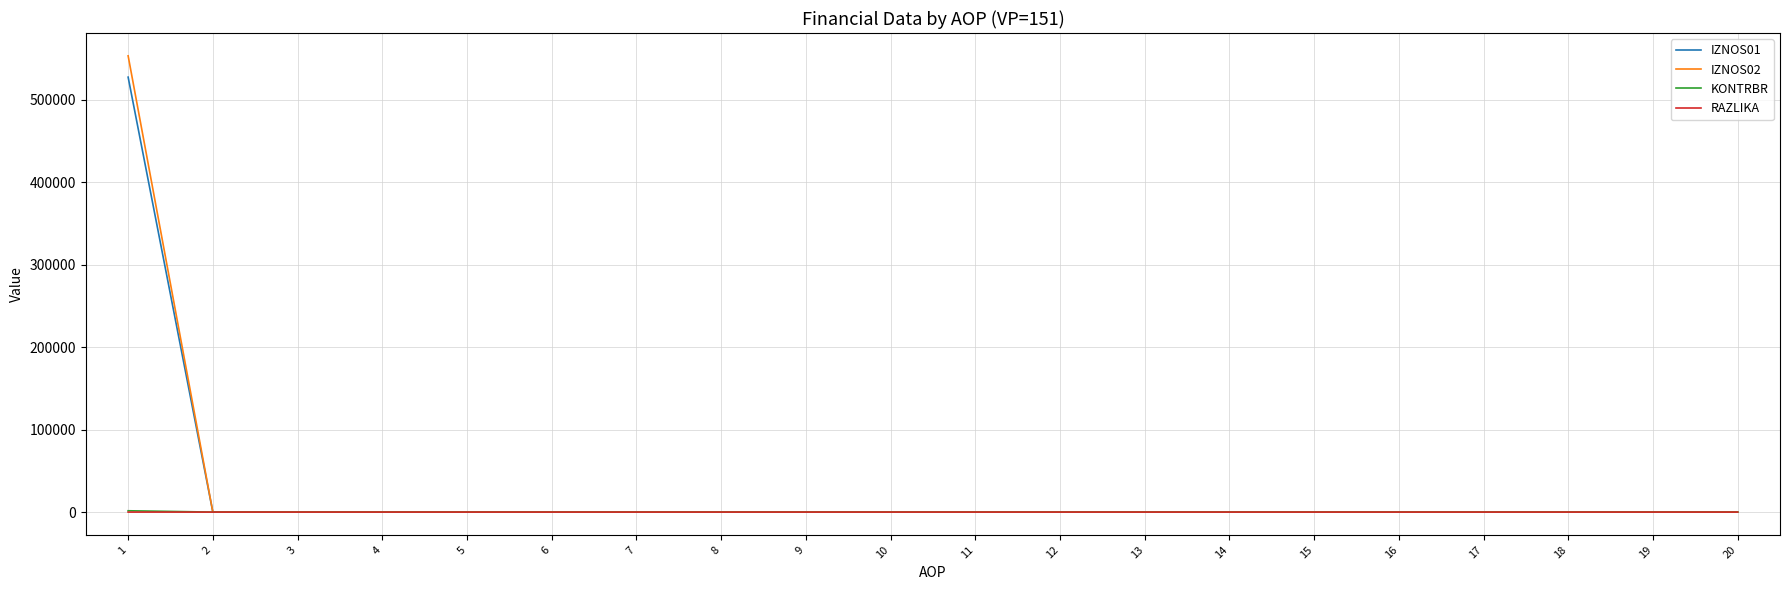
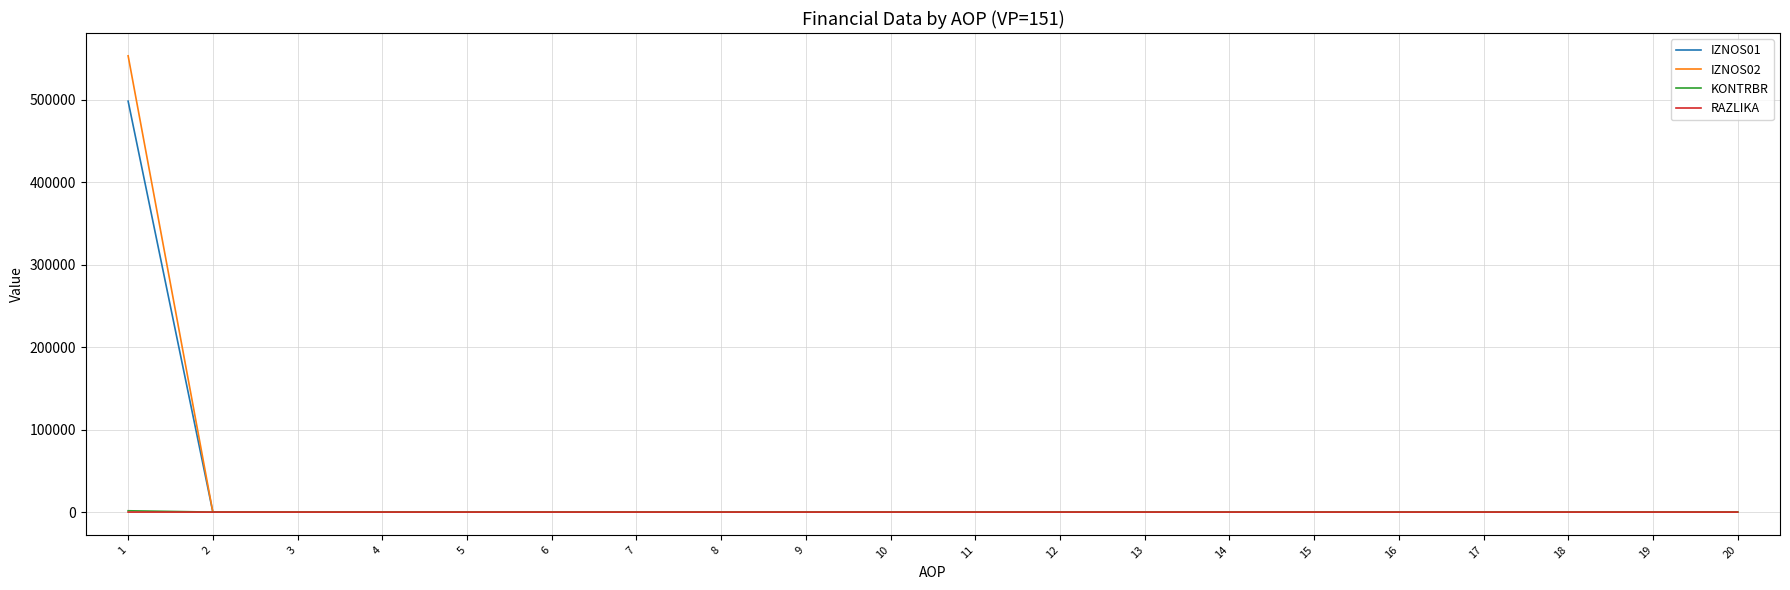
  {
    "IZNOS01": {
-     "1": 530000
+     "1": 500000
    },
    "IZNOS02": {
      "1": 550000
    }
  }
